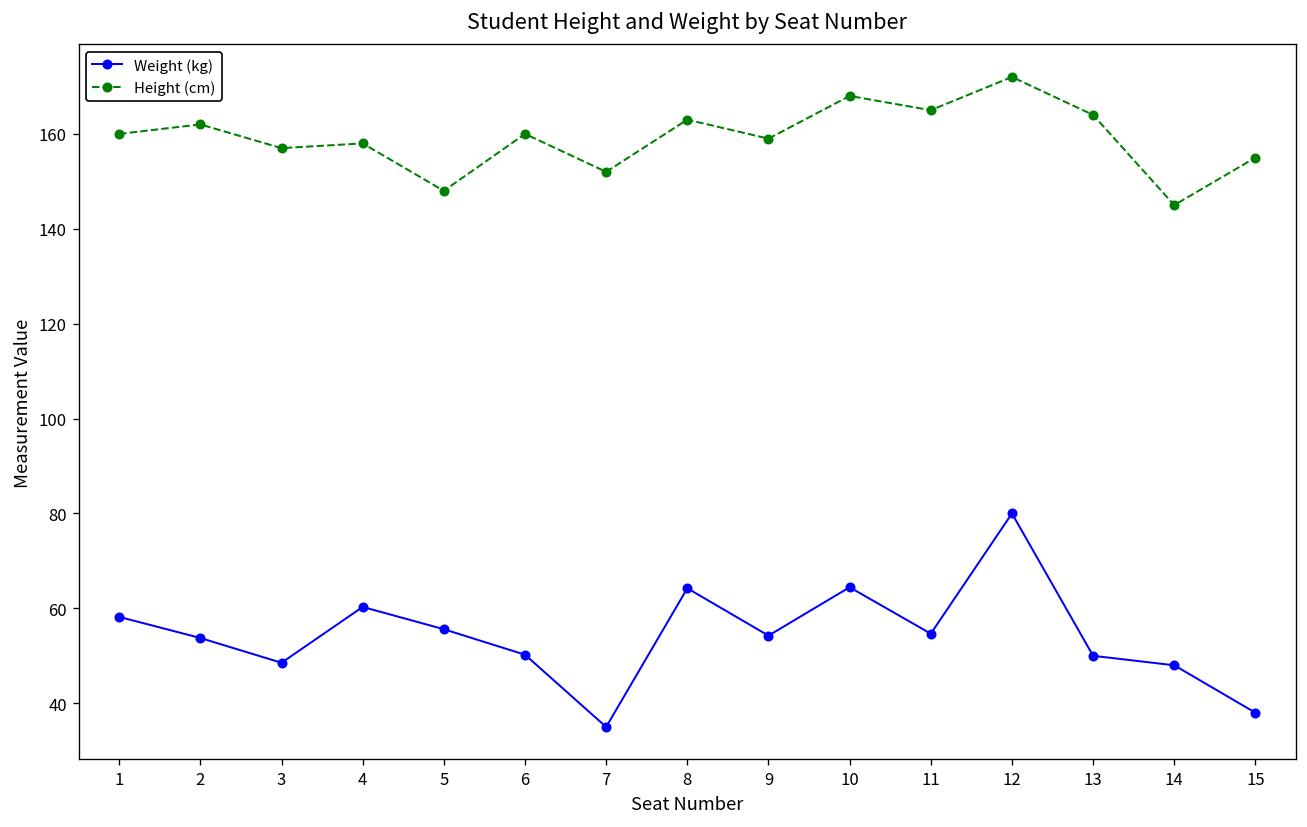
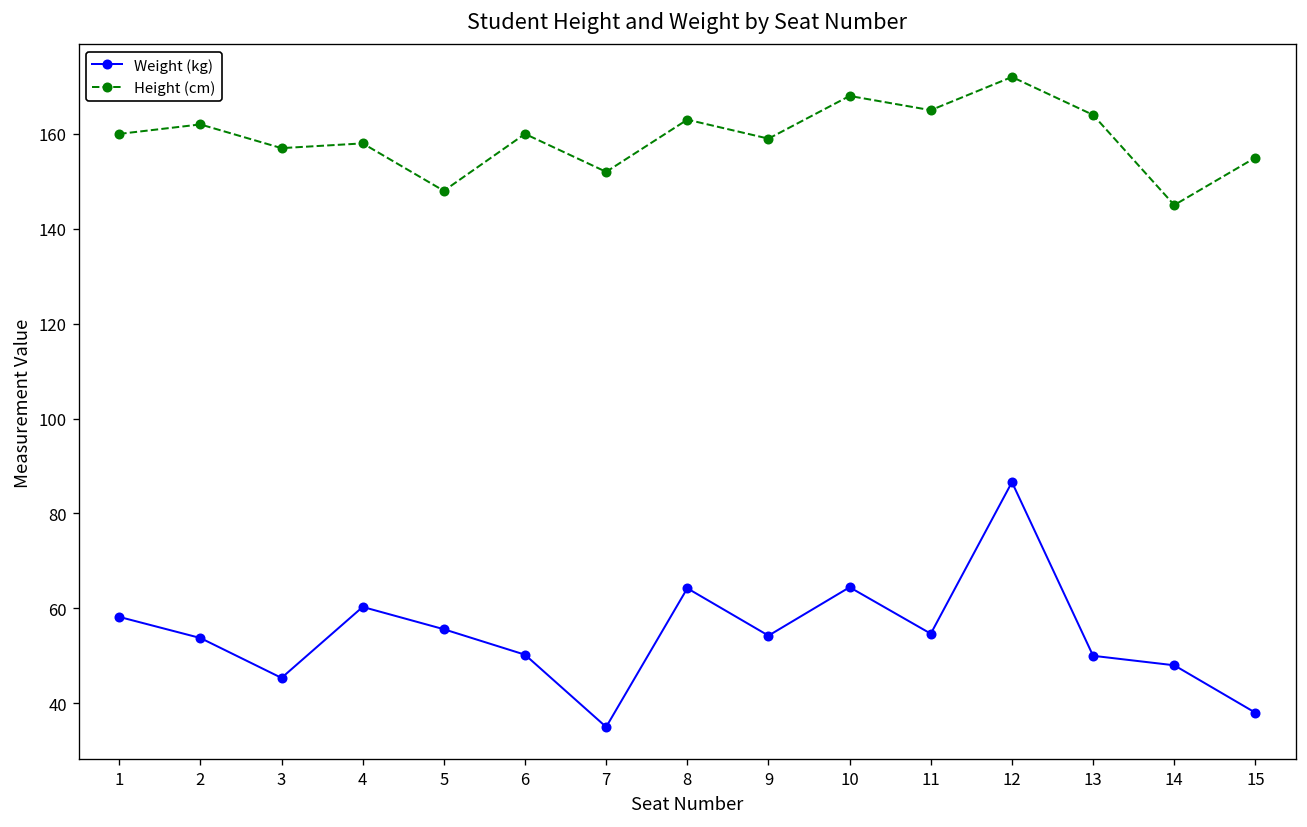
  {
    "Weight (kg)": {
      "1": 58,
      "2": 54,
-     "3": 49,
+     "3": 45,
      "4": 60,
      "5": 56,
      "6": 50,
      "7": 35,
      "8": 64,
      "9": 54,
      "10": 64,
      "11": 55,
-     "12": 80,
+     "12": 87,
      "13": 50,
      "14": 48,
      "15": 38
    },
    "Height (cm)": {
      "1": 160,
      "2": 162,
      "3": 157,
      "4": 158,
      "5": 148,
      "6": 160,
      "7": 152,
      "8": 163,
      "9": 159,
      "10": 168,
      "11": 165,
      "12": 172,
      "13": 164,
      "14": 145,
      "15": 155
    }
  }
